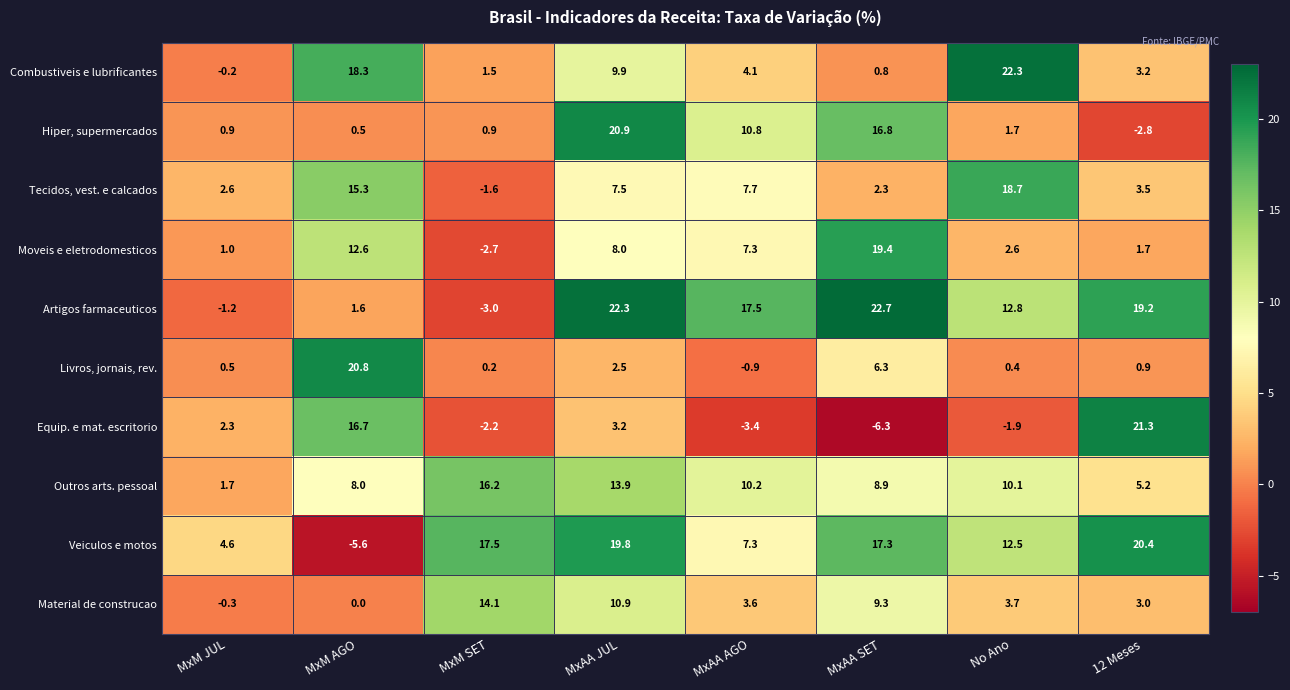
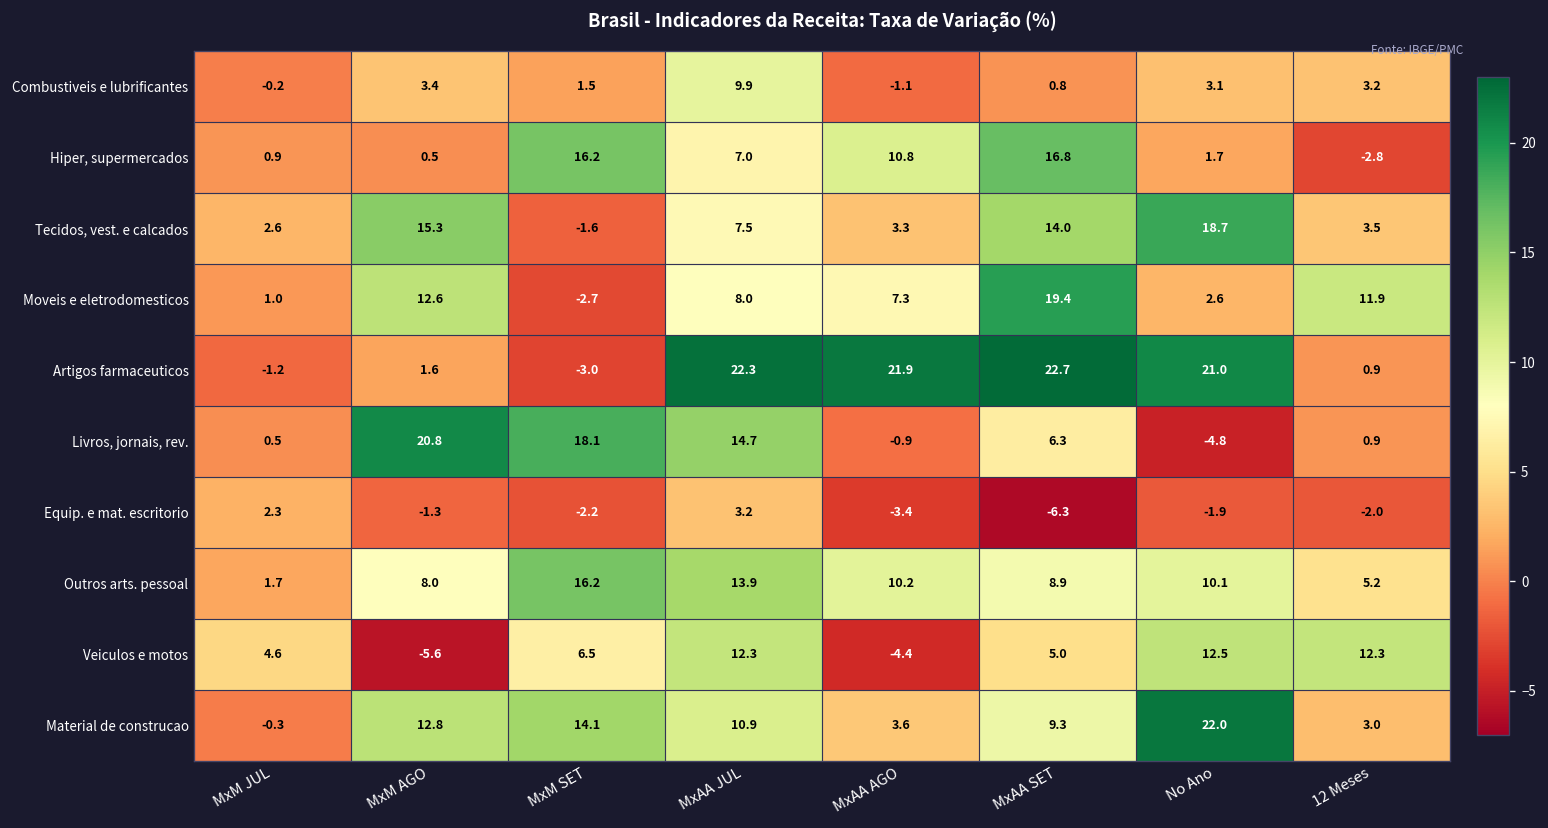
  {
    "Combustiveis e lubrificantes": {
      "MxM JUL": -0.2,
-     "MxM AGO": 18.3,
+     "MxM AGO": 3.4,
      "MxM SET": 1.5,
      "MxAA JUL": 9.9,
-     "MxAA AGO": 4.1,
+     "MxAA AGO": -1.1,
      "MxAA SET": 0.8,
-     "No Ano": 22.3,
+     "No Ano": 3.1,
      "12 Meses": 3.2
    },
    "Hiper, supermercados": {
      "MxM JUL": 0.9,
      "MxM AGO": 0.5,
-     "MxM SET": 0.9,
-     "MxAA JUL": 20.9,
+     "MxM SET": 16.2,
+     "MxAA JUL": 7.0,
      "MxAA AGO": 10.8,
      "MxAA SET": 16.8,
      "No Ano": 1.7,
      "12 Meses": -2.8
    },
    "Tecidos, vest. e calcados": {
      "MxM JUL": 2.6,
      "MxM AGO": 15.3,
      "MxM SET": -1.6,
      "MxAA JUL": 7.5,
-     "MxAA AGO": 7.7,
-     "MxAA SET": 2.3,
+     "MxAA AGO": 3.3,
+     "MxAA SET": 14.0,
      "No Ano": 18.7,
      "12 Meses": 3.5
    },
    "Moveis e eletrodomesticos": {
      "MxM JUL": 1.0,
      "MxM AGO": 12.6,
      "MxM SET": -2.7,
      "MxAA JUL": 8.0,
      "MxAA AGO": 7.3,
      "MxAA SET": 19.4,
      "No Ano": 2.6,
-     "12 Meses": 1.7
+     "12 Meses": 11.9
    },
    "Artigos farmaceuticos": {
      "MxM JUL": -1.2,
      "MxM AGO": 1.6,
      "MxM SET": -3.0,
      "MxAA JUL": 22.3,
-     "MxAA AGO": 17.5,
+     "MxAA AGO": 21.9,
      "MxAA SET": 22.7,
-     "No Ano": 12.8,
-     "12 Meses": 19.2
+     "No Ano": 21.0,
+     "12 Meses": 0.9
    },
    "Livros, jornais, rev.": {
      "MxM JUL": 0.5,
      "MxM AGO": 20.8,
-     "MxM SET": 0.2,
-     "MxAA JUL": 2.5,
+     "MxM SET": 18.1,
+     "MxAA JUL": 14.7,
      "MxAA AGO": -0.9,
      "MxAA SET": 6.3,
-     "No Ano": 0.4,
+     "No Ano": -4.8,
      "12 Meses": 0.9
    },
    "Equip. e mat. escritorio": {
      "MxM JUL": 2.3,
-     "MxM AGO": 16.7,
+     "MxM AGO": -1.3,
      "MxM SET": -2.2,
      "MxAA JUL": 3.2,
      "MxAA AGO": -3.4,
      "MxAA SET": -6.3,
      "No Ano": -1.9,
-     "12 Meses": 21.3
+     "12 Meses": -2.0
    },
    "Outros arts. pessoal": {
      "MxM JUL": 1.7,
      "MxM AGO": 8.0,
      "MxM SET": 16.2,
      "MxAA JUL": 13.9,
      "MxAA AGO": 10.2,
      "MxAA SET": 8.9,
      "No Ano": 10.1,
      "12 Meses": 5.2
    },
    "Veiculos e motos": {
      "MxM JUL": 4.6,
      "MxM AGO": -5.6,
-     "MxM SET": 17.5,
-     "MxAA JUL": 19.8,
-     "MxAA AGO": 7.3,
-     "MxAA SET": 17.3,
+     "MxM SET": 6.5,
+     "MxAA JUL": 12.3,
+     "MxAA AGO": -4.4,
+     "MxAA SET": 5.0,
      "No Ano": 12.5,
-     "12 Meses": 20.4
+     "12 Meses": 12.3
    },
    "Material de construcao": {
      "MxM JUL": -0.3,
-     "MxM AGO": 0.0,
+     "MxM AGO": 12.8,
      "MxM SET": 14.1,
      "MxAA JUL": 10.9,
      "MxAA AGO": 3.6,
      "MxAA SET": 9.3,
-     "No Ano": 3.7,
+     "No Ano": 22.0,
      "12 Meses": 3.0
    }
  }
